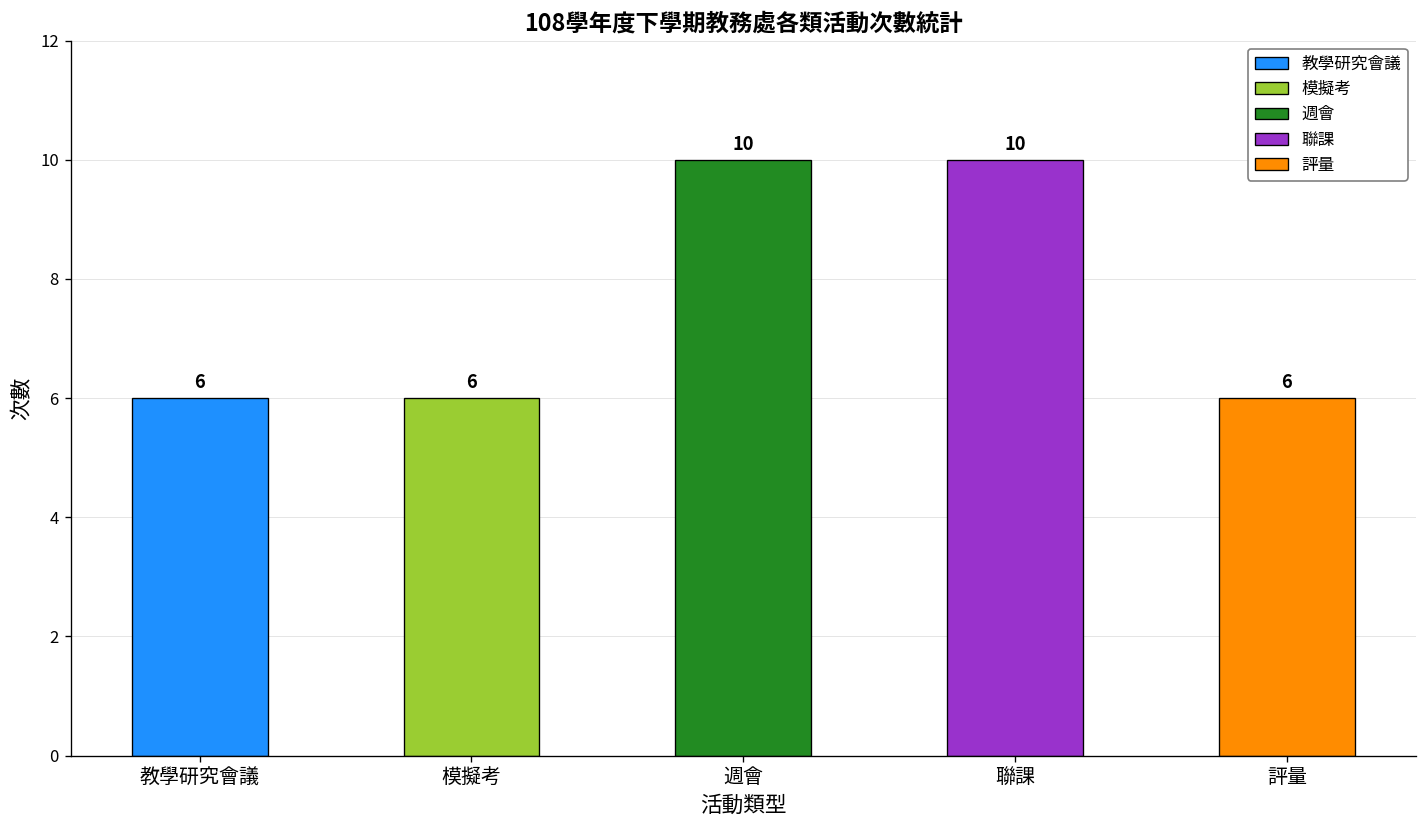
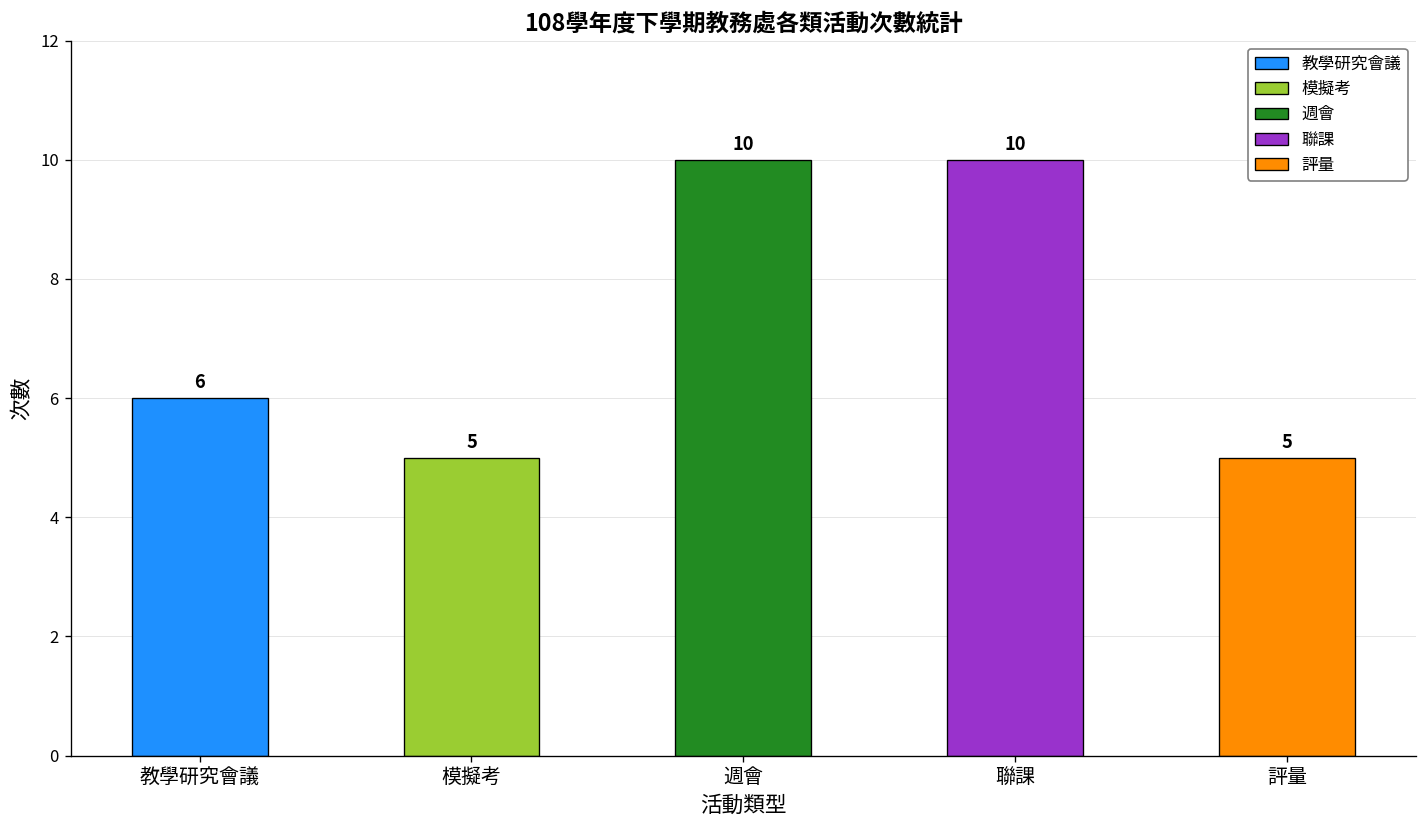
  {
    "教學研究會議": 6,
-   "模擬考": 6,
+   "模擬考": 5,
    "週會": 10,
    "聯課": 10,
-   "評量": 6
+   "評量": 5
  }
